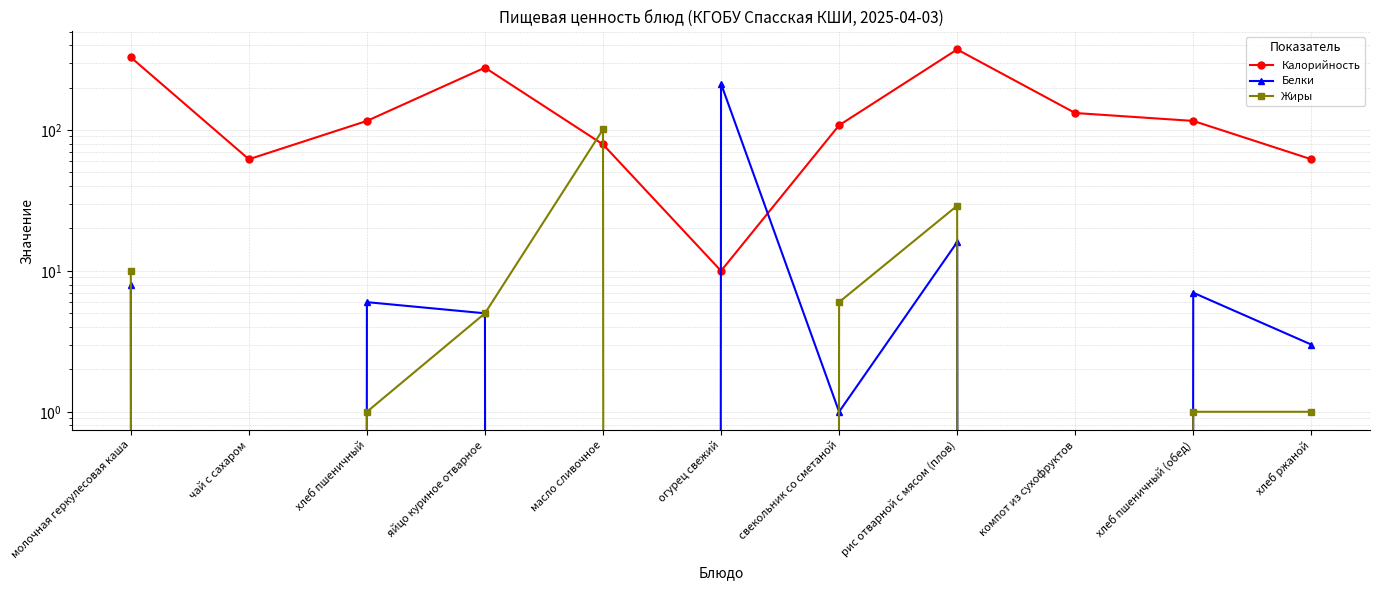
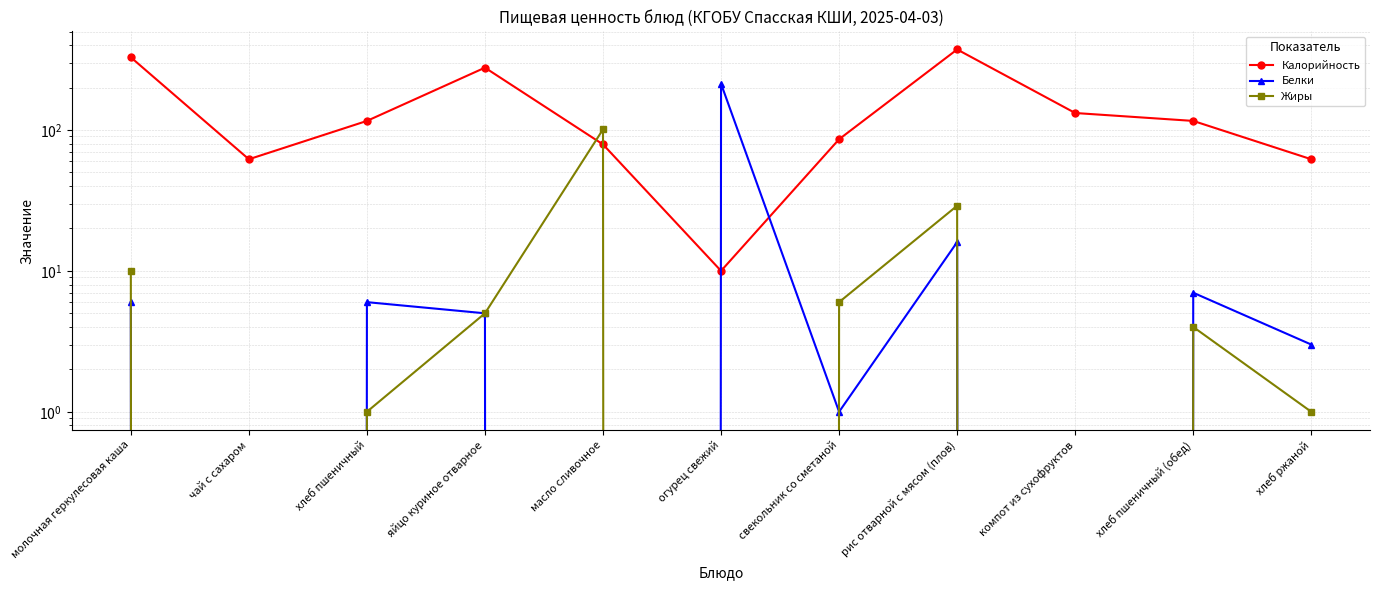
  {
    "Калорийность": {
      "молочная геркулесовая каша": 330,
      "чай с сахаром": 60,
      "хлеб пшеничный": 120,
      "яйцо куриное отварное": 280,
      "масло сливочное": 80,
      "огурец свежий": 10,
-     "свекольник со сметаной": 110,
+     "свекольник со сметаной": 90,
      "рис отварной с мясом (плов)": 370,
      "компот из сухофруктов": 130,
      "хлеб пшеничный (обед)": 120,
      "хлеб ржаной": 60
    },
    "Белки": {
-     "молочная геркулесовая каша": 8,
+     "молочная геркулесовая каша": 6,
      "хлеб пшеничный": 6,
      "огурец свежий": 210,
      "свекольник со сметаной": 1,
      "рис отварной с мясом (плов)": 16,
      "хлеб пшеничный (обед)": 7,
      "хлеб ржаной": 3
    },
    "Жиры": {
      "молочная геркулесовая каша": 10,
      "хлеб пшеничный": 1,
      "масло сливочное": 100,
      "свекольник со сметаной": 6,
      "рис отварной с мясом (плов)": 29,
-     "хлеб пшеничный (обед)": 1,
+     "хлеб пшеничный (обед)": 4,
      "хлеб ржаной": 1
    }
  }
